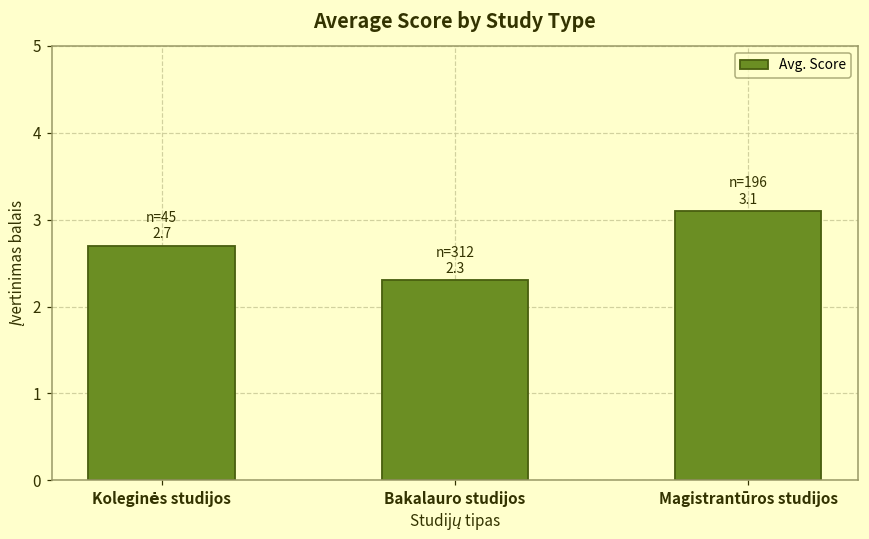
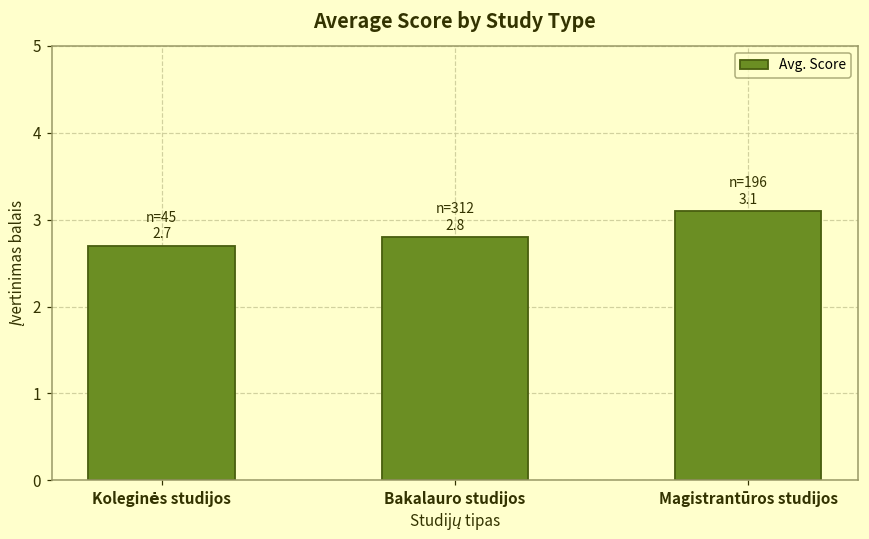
  {
    "Koleginės studijos": 2.7,
-   "Bakalauro studijos": 2.3,
+   "Bakalauro studijos": 2.8,
    "Magistrantūros studijos": 3.1
  }
